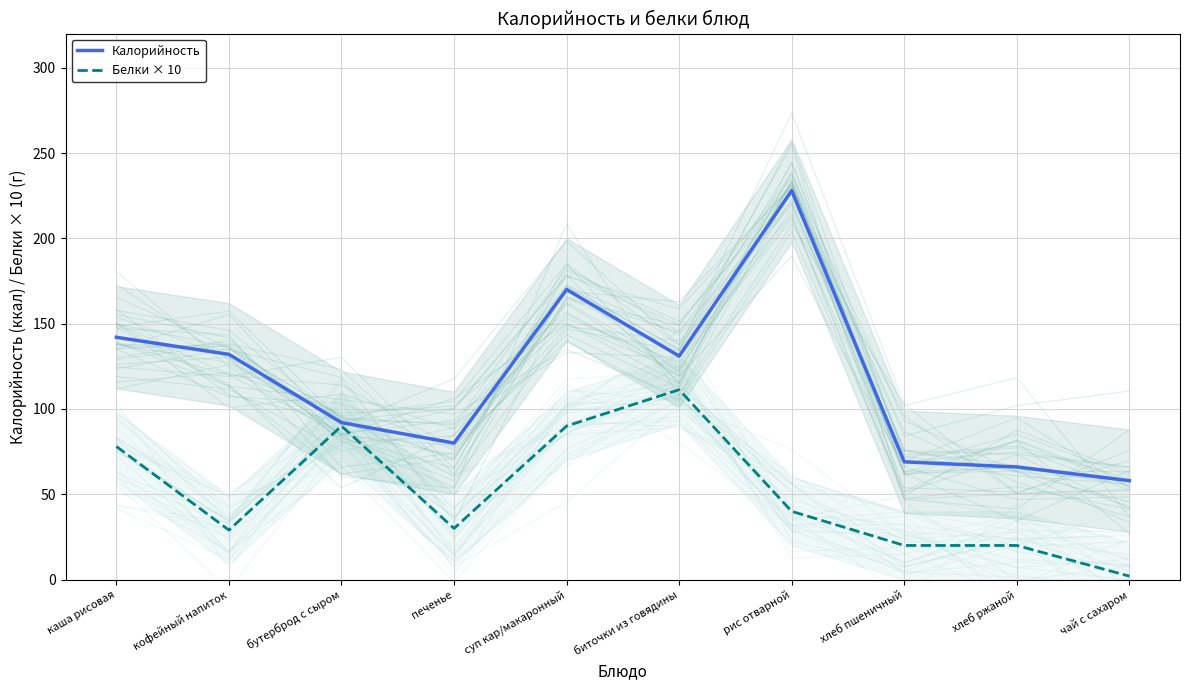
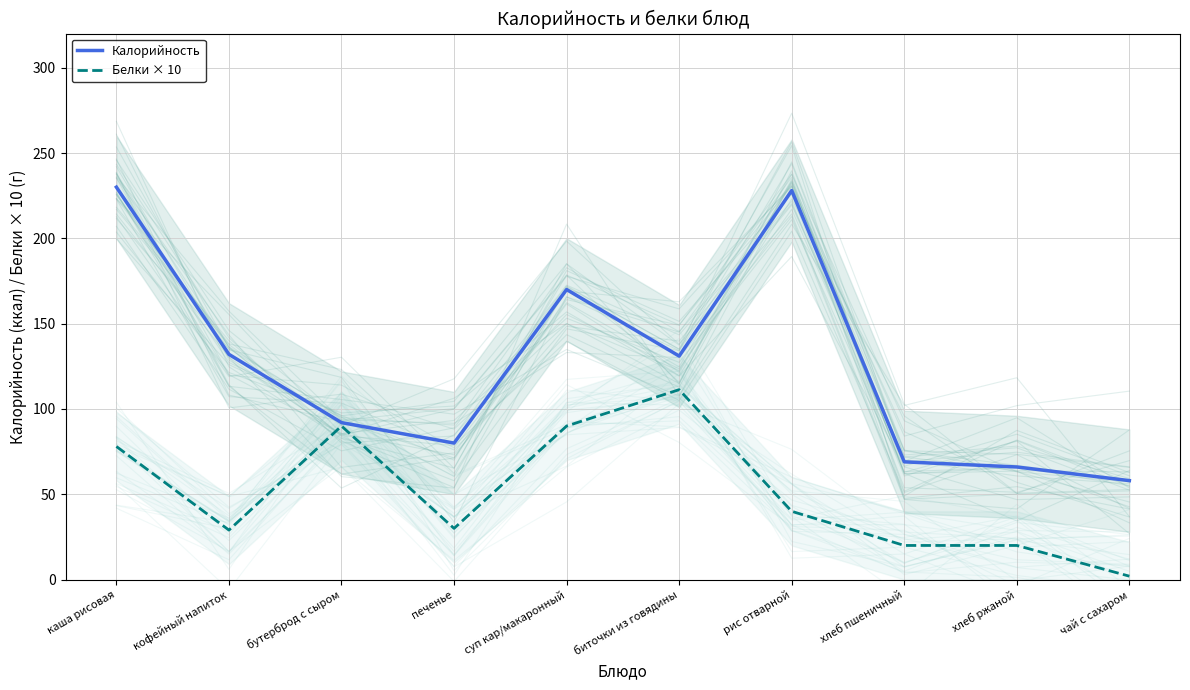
  {
    "Калорийность": {
-     "каша рисовая": 142,
+     "каша рисовая": 230,
      "кофейный напиток": 132,
      "рис отварной": 228
    }
  }
